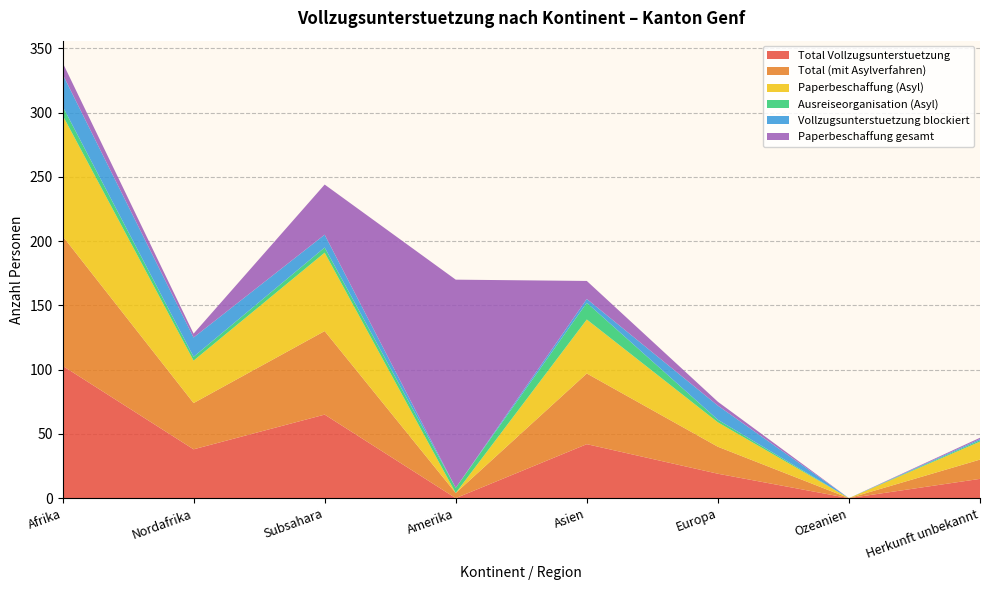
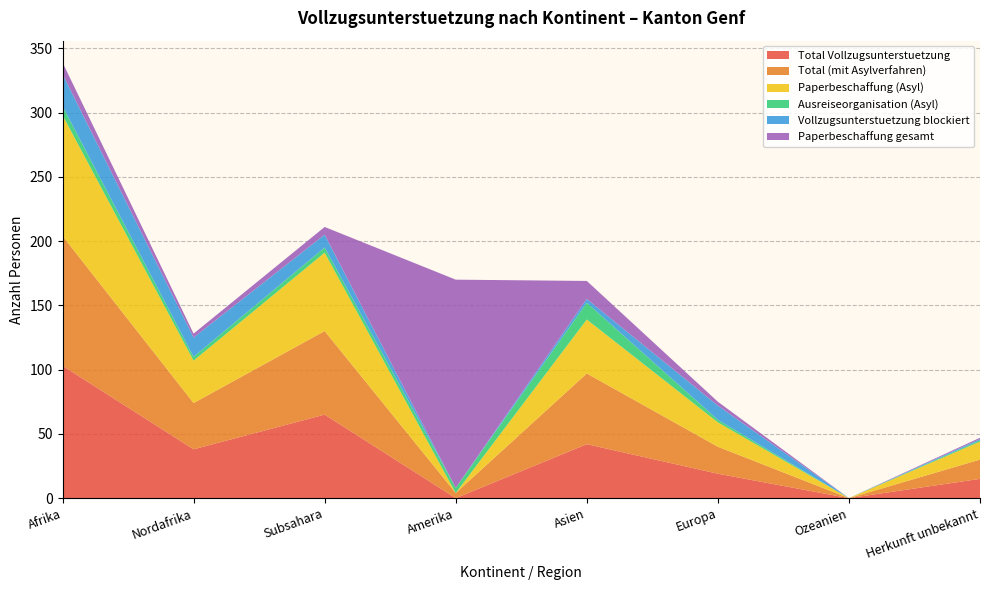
  {
    "Paperbeschaffung (Asyl)": {
      "Afrika": 94,
      "Nordafrika": 33,
      "Subsahara": 61,
      "Asien": 42,
      "Europa": 19
    },
    "Ausreiseorganisation (Asyl)": {
      "Afrika": 7,
      "Nordafrika": 3,
      "Subsahara": 4,
      "Asien": 13,
      "Europa": 2
    },
    "Vollzugsunterstuetzung blockiert": {
      "Afrika": 25,
      "Nordafrika": 15,
      "Subsahara": 10,
      "Asien": 3,
      "Europa": 11
    },
    "Paperbeschaffung gesamt": {
      "Afrika": 9,
      "Nordafrika": 3,
-     "Subsahara": 39,
+     "Subsahara": 6,
      "Amerika": 162,
      "Asien": 14,
      "Europa": 3
    }
  }
